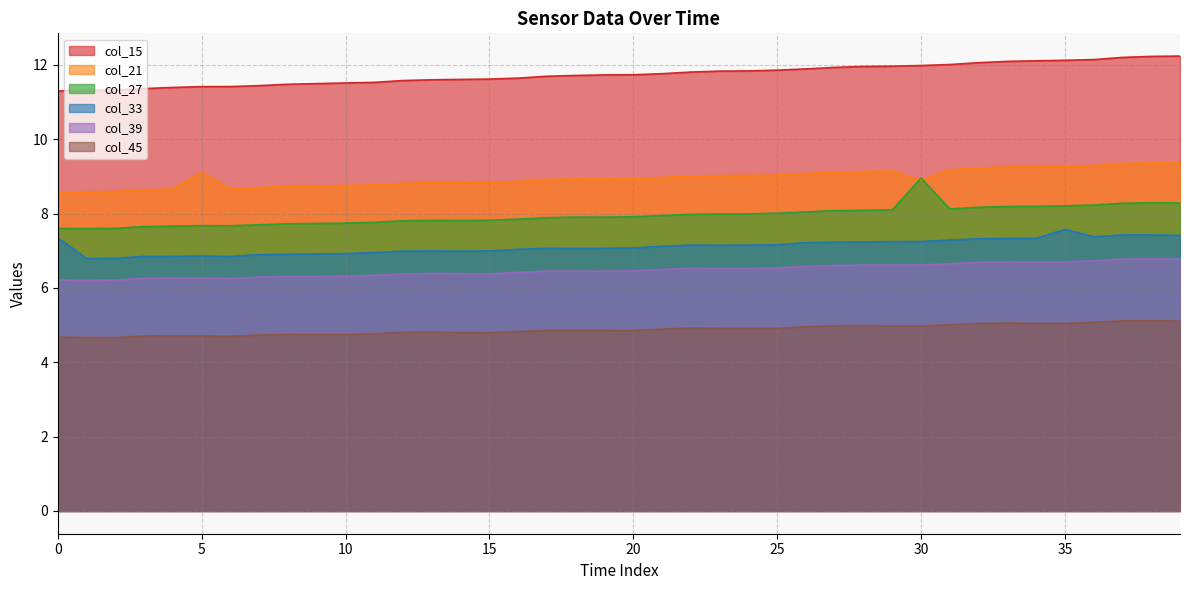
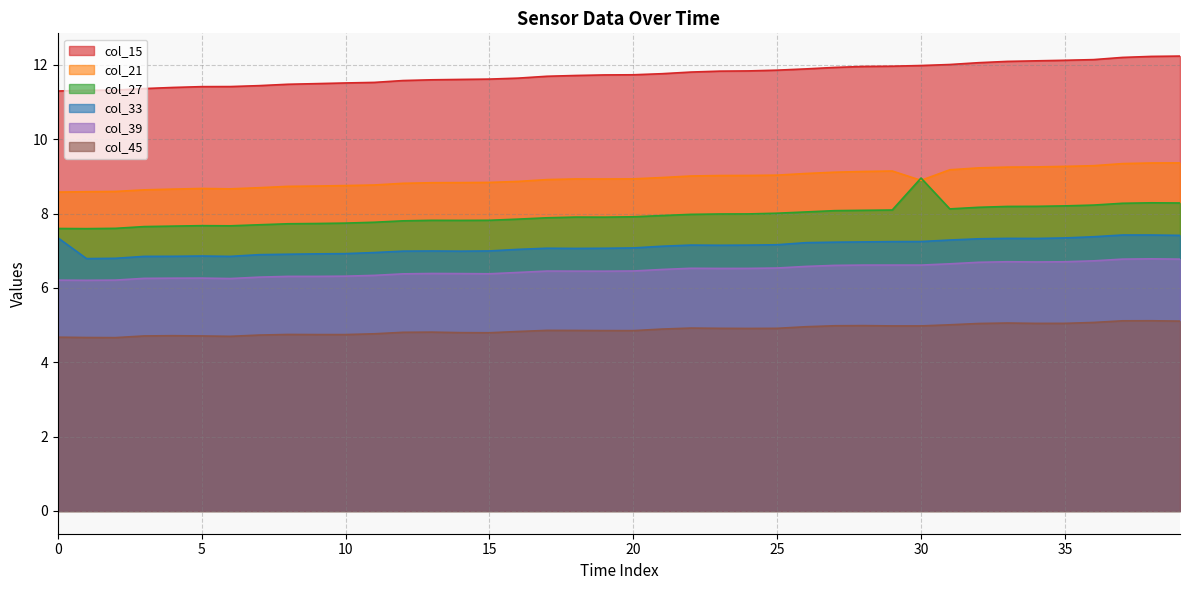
  {
    "col_15": {
      "0": 11.3,
      "5": 11.4,
      "10": 11.5,
      "15": 11.6,
      "20": 11.7,
      "25": 11.9,
      "30": 12.0,
      "35": 12.1
    },
    "col_21": {
      "0": 8.6,
-     "5": 9.1,
+     "5": 8.7,
      "10": 8.8,
      "15": 8.8,
      "20": 8.9,
      "25": 9.0,
      "35": 9.3
    },
    "col_27": {
      "0": 7.6,
      "5": 7.7,
      "10": 7.7,
      "15": 7.8,
      "20": 7.9,
      "25": 8.0,
      "35": 8.2
    },
    "col_33": {
      "0": 7.3,
      "5": 6.9,
      "10": 6.9,
      "15": 7.0,
      "20": 7.1,
      "25": 7.2,
      "30": 7.2,
-     "35": 7.6
+     "35": 7.3
    },
    "col_39": {
      "0": 6.2,
      "5": 6.3,
      "10": 6.3,
      "15": 6.4,
      "20": 6.5,
      "25": 6.5,
      "30": 6.6,
      "35": 6.7
    },
    "col_45": {
      "0": 4.7,
      "5": 4.7,
      "10": 4.7,
      "15": 4.8,
      "20": 4.9,
      "25": 4.9,
      "30": 5.0,
      "35": 5.0
    }
  }
